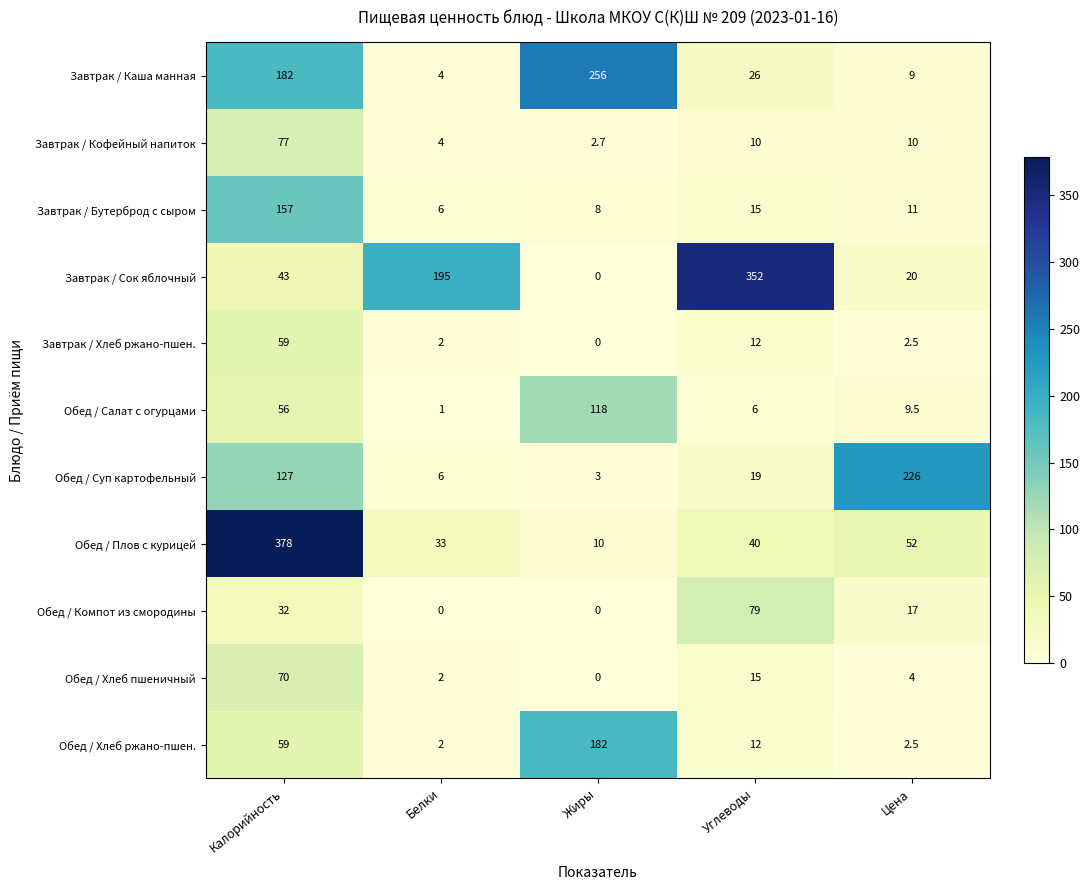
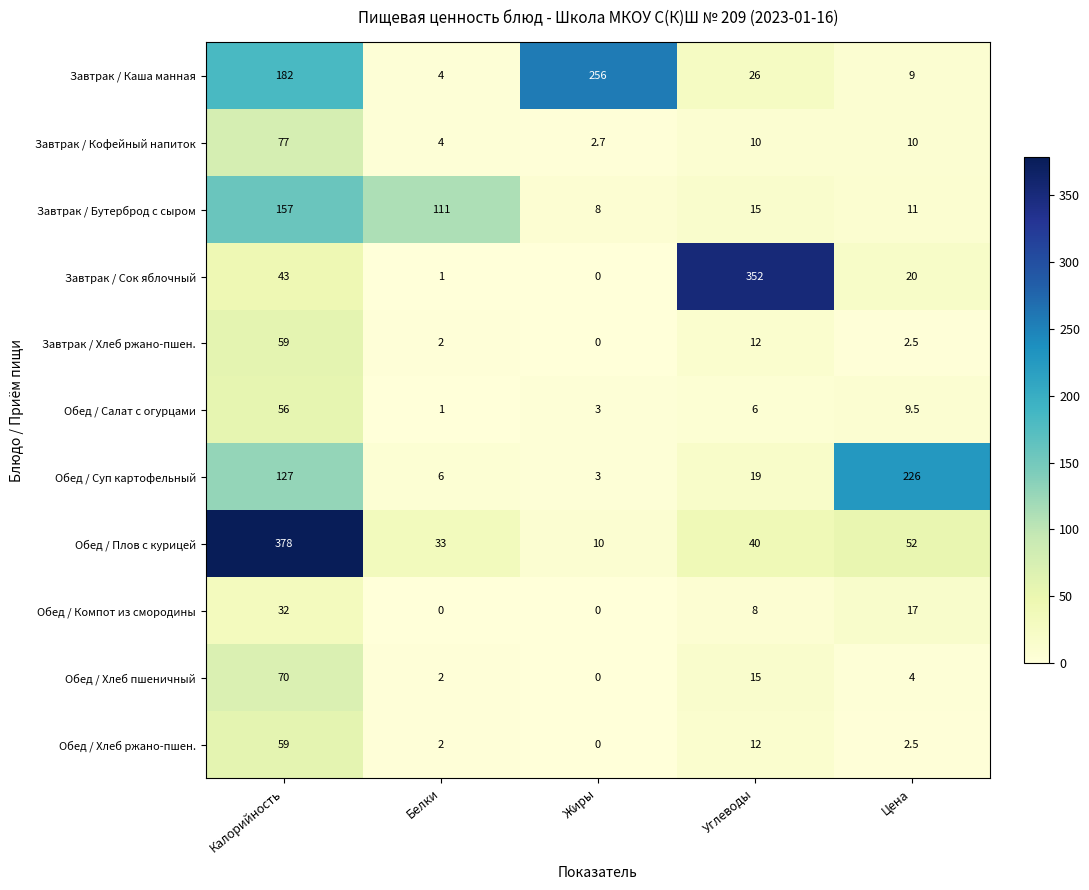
  {
    "Завтрак / Каша манная": {
      "Калорийность": 182,
      "Белки": 4,
      "Жиры": 256,
      "Углеводы": 26,
      "Цена": 9
    },
    "Завтрак / Кофейный напиток": {
      "Калорийность": 77,
      "Белки": 4,
      "Жиры": 2.7,
      "Углеводы": 10,
      "Цена": 10
    },
    "Завтрак / Бутерброд с сыром": {
      "Калорийность": 157,
-     "Белки": 6,
+     "Белки": 111,
      "Жиры": 8,
      "Углеводы": 15,
      "Цена": 11
    },
    "Завтрак / Сок яблочный": {
      "Калорийность": 43,
-     "Белки": 195,
+     "Белки": 1,
      "Жиры": 0,
      "Углеводы": 352,
      "Цена": 20
    },
    "Завтрак / Хлеб ржано-пшен.": {
      "Калорийность": 59,
      "Белки": 2,
      "Жиры": 0,
      "Углеводы": 12,
      "Цена": 2.5
    },
    "Обед / Салат с огурцами": {
      "Калорийность": 56,
      "Белки": 1,
-     "Жиры": 118,
+     "Жиры": 3,
      "Углеводы": 6,
      "Цена": 9.5
    },
    "Обед / Суп картофельный": {
      "Калорийность": 127,
      "Белки": 6,
      "Жиры": 3,
      "Углеводы": 19,
      "Цена": 226
    },
    "Обед / Плов с курицей": {
      "Калорийность": 378,
      "Белки": 33,
      "Жиры": 10,
      "Углеводы": 40,
      "Цена": 52
    },
    "Обед / Компот из смородины": {
      "Калорийность": 32,
      "Белки": 0,
      "Жиры": 0,
-     "Углеводы": 79,
+     "Углеводы": 8,
      "Цена": 17
    },
    "Обед / Хлеб пшеничный": {
      "Калорийность": 70,
      "Белки": 2,
      "Жиры": 0,
      "Углеводы": 15,
      "Цена": 4
    },
    "Обед / Хлеб ржано-пшен.": {
      "Калорийность": 59,
      "Белки": 2,
-     "Жиры": 182,
+     "Жиры": 0,
      "Углеводы": 12,
      "Цена": 2.5
    }
  }
